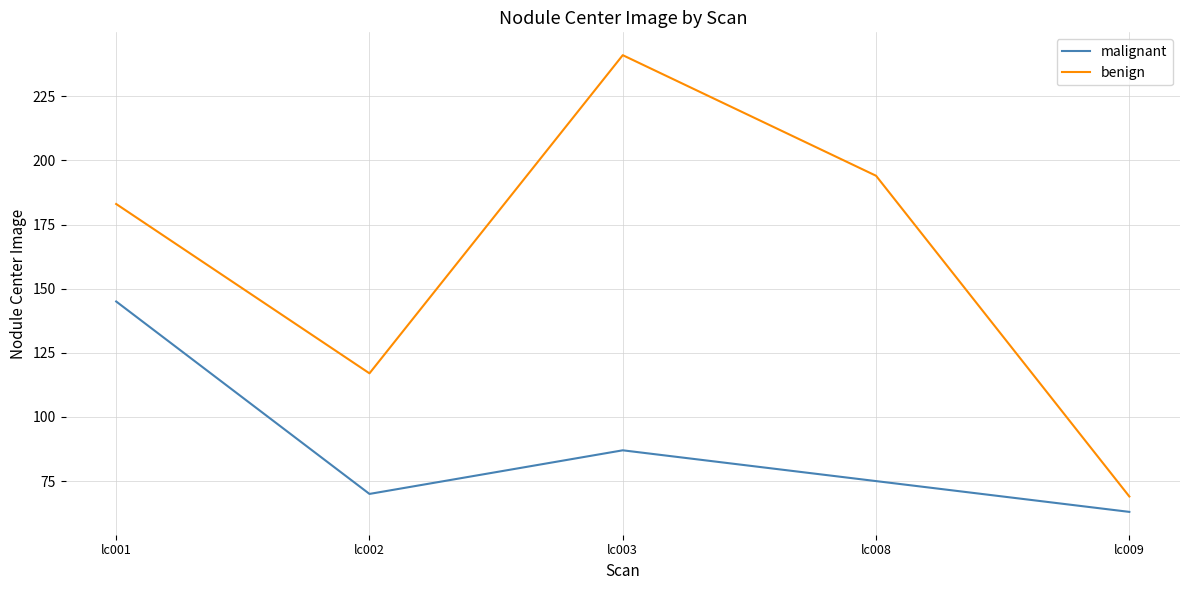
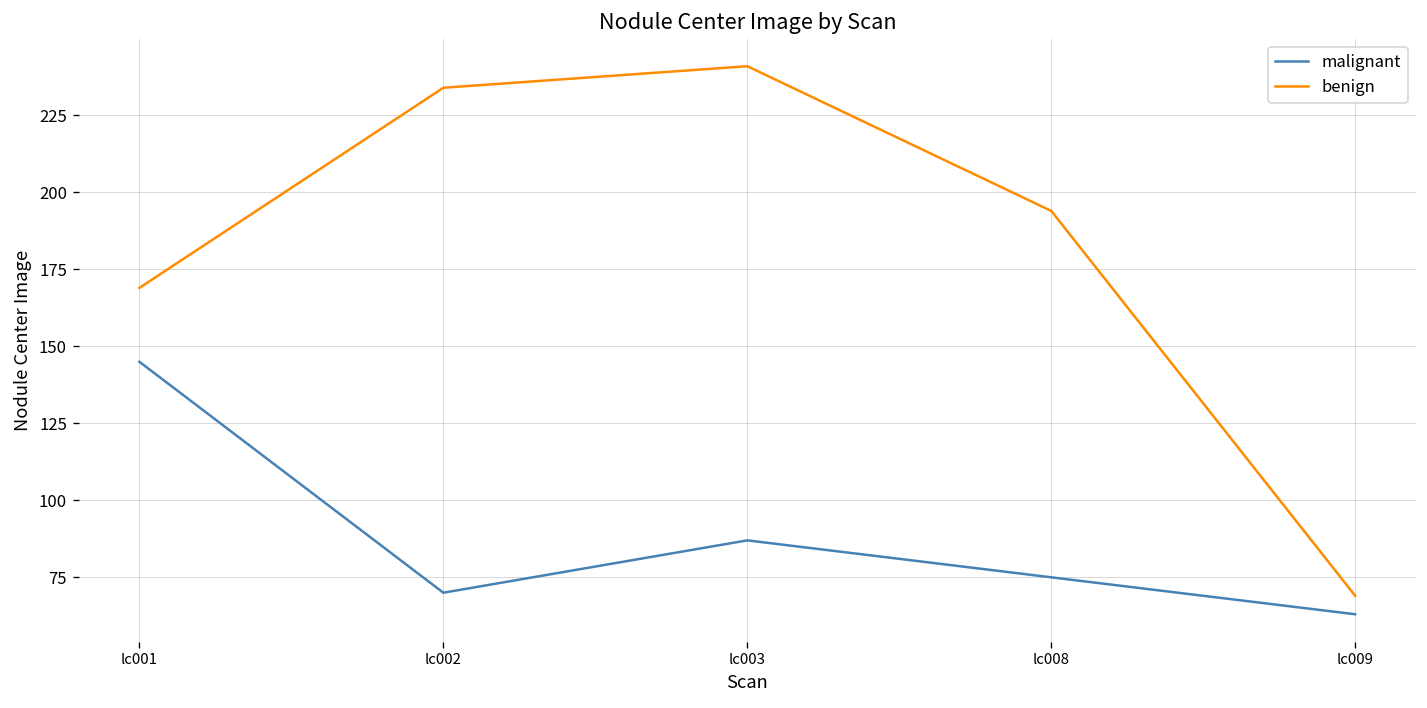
  {
    "malignant": {
      "lc001": 145,
      "lc002": 70,
      "lc003": 87,
      "lc008": 75,
      "lc009": 63
    },
    "benign": {
-     "lc001": 183,
-     "lc002": 117,
+     "lc001": 169,
+     "lc002": 234,
      "lc003": 241,
      "lc008": 194,
      "lc009": 69
    }
  }
